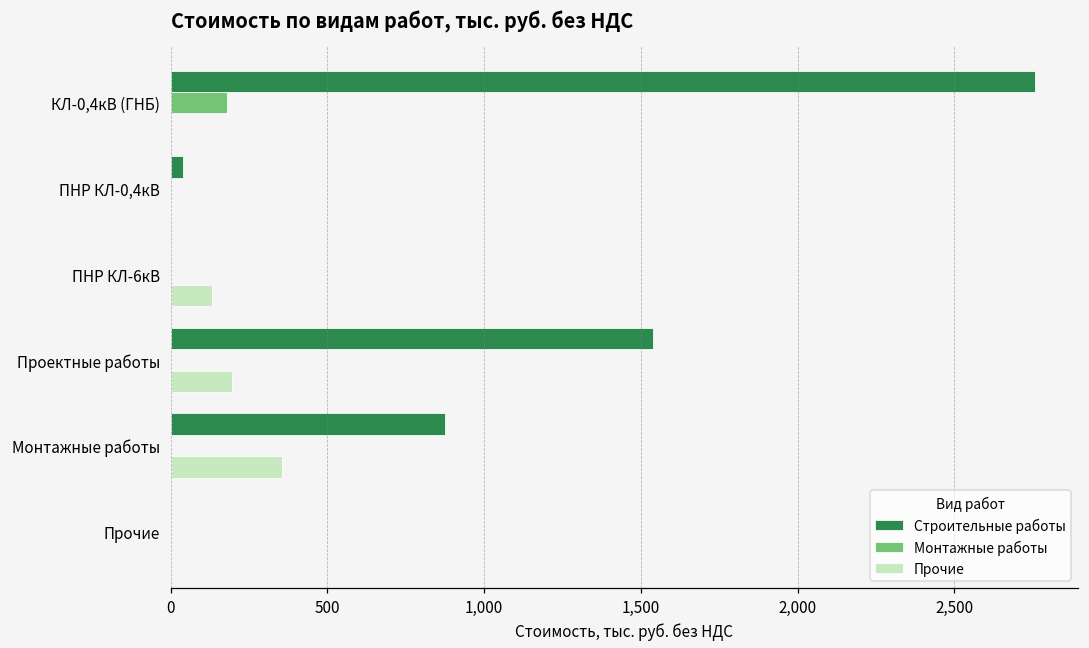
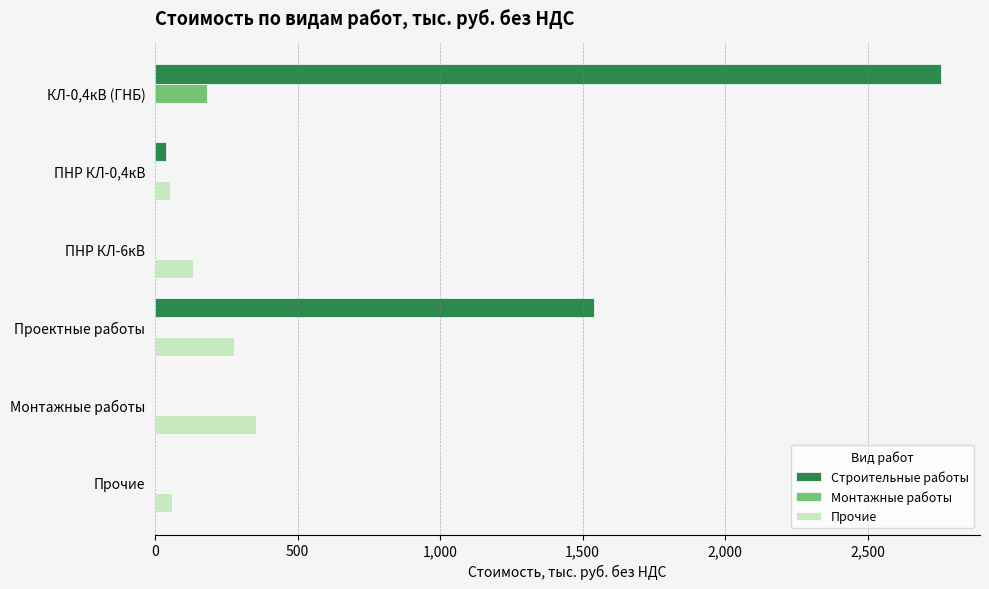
  {
    "Строительные работы": {
      "КЛ-0,4кВ (ГНБ)": "2,760",
      "ПНР КЛ-0,4кВ": "40",
      "ПНР КЛ-6кВ": "0",
      "Проектные работы": "1,540",
-     "Монтажные работы": "880",
+     "Монтажные работы": "0",
      "Прочие": "0"
    },
    "Монтажные работы": {
      "КЛ-0,4кВ (ГНБ)": "180",
      "ПНР КЛ-0,4кВ": "0",
      "ПНР КЛ-6кВ": "0",
      "Проектные работы": "0",
      "Монтажные работы": "0",
      "Прочие": "0"
    },
    "Прочие": {
      "КЛ-0,4кВ (ГНБ)": "0",
-     "ПНР КЛ-0,4кВ": "0",
+     "ПНР КЛ-0,4кВ": "50",
      "ПНР КЛ-6кВ": "130",
-     "Проектные работы": "190",
+     "Проектные работы": "280",
      "Монтажные работы": "350",
-     "Прочие": "0"
+     "Прочие": "60"
    }
  }
